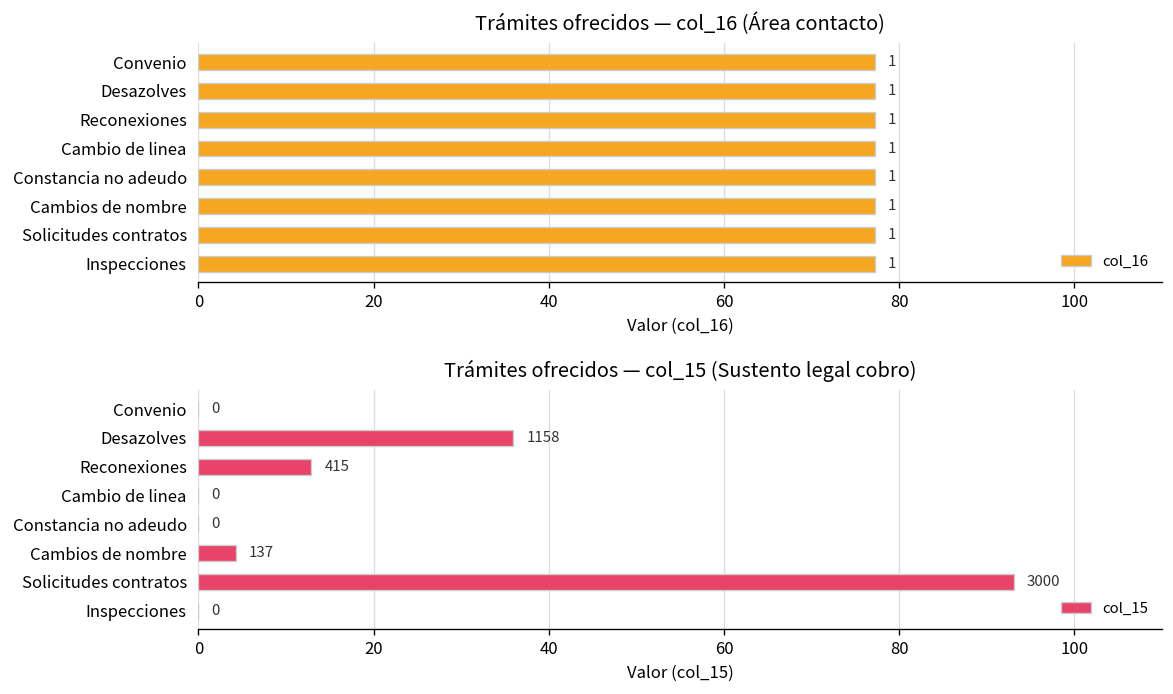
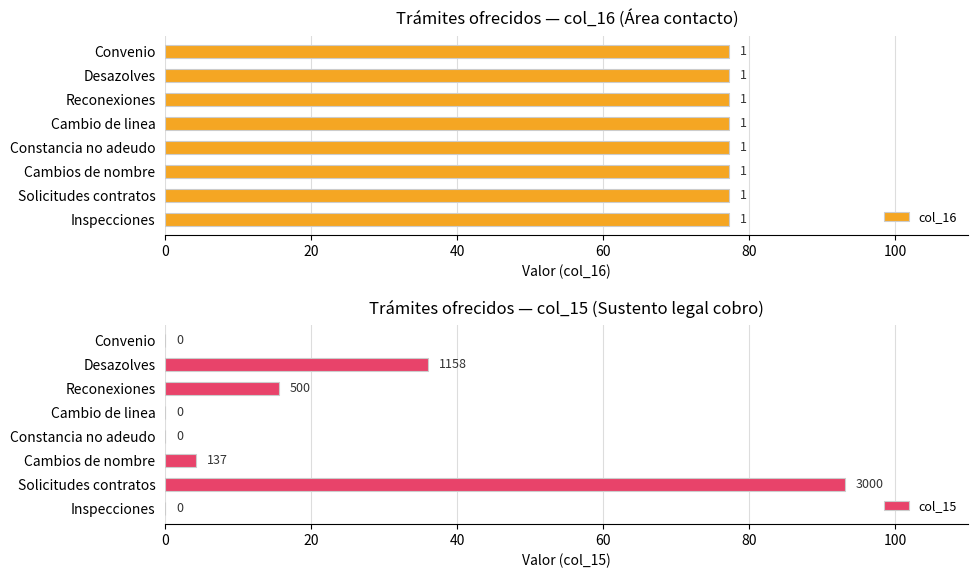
  {
    "Trámites ofrecidos — col_15 (Sustento legal cobro)": {
      "Convenio": 0,
-     "Reconexiones": 415,
+     "Reconexiones": 500,
      "Cambio de linea": 0,
      "Constancia no adeudo": 0,
      "Inspecciones": 0
    }
  }
